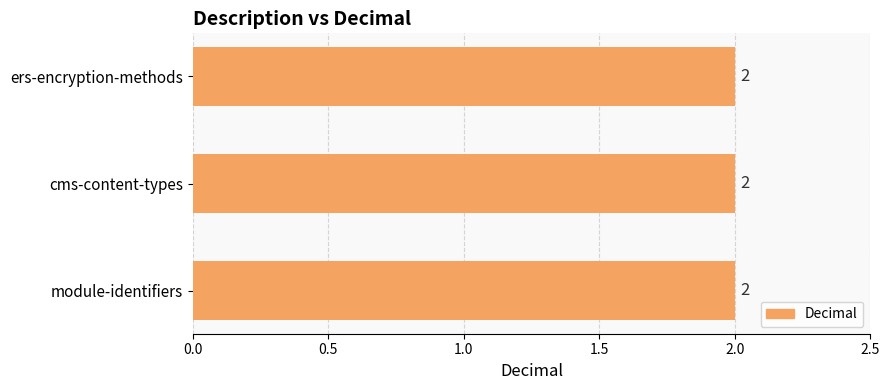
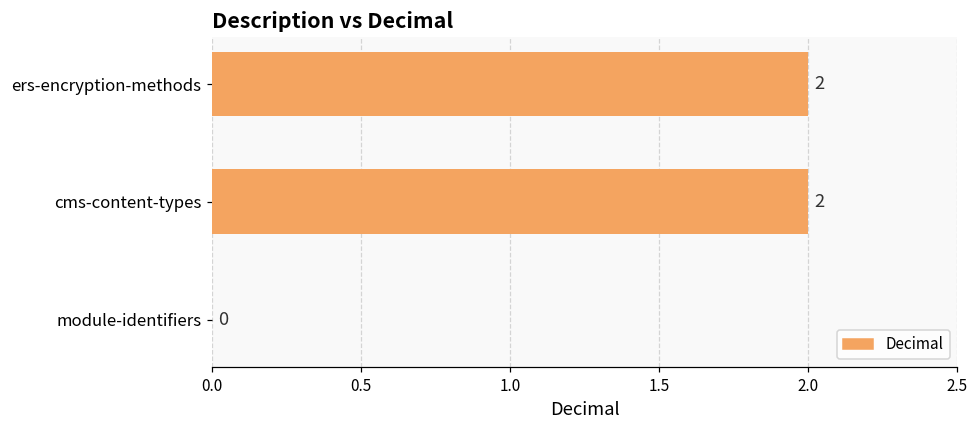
  {
    "ers-encryption-methods": 2,
    "cms-content-types": 2,
-   "module-identifiers": 2
+   "module-identifiers": 0
  }
